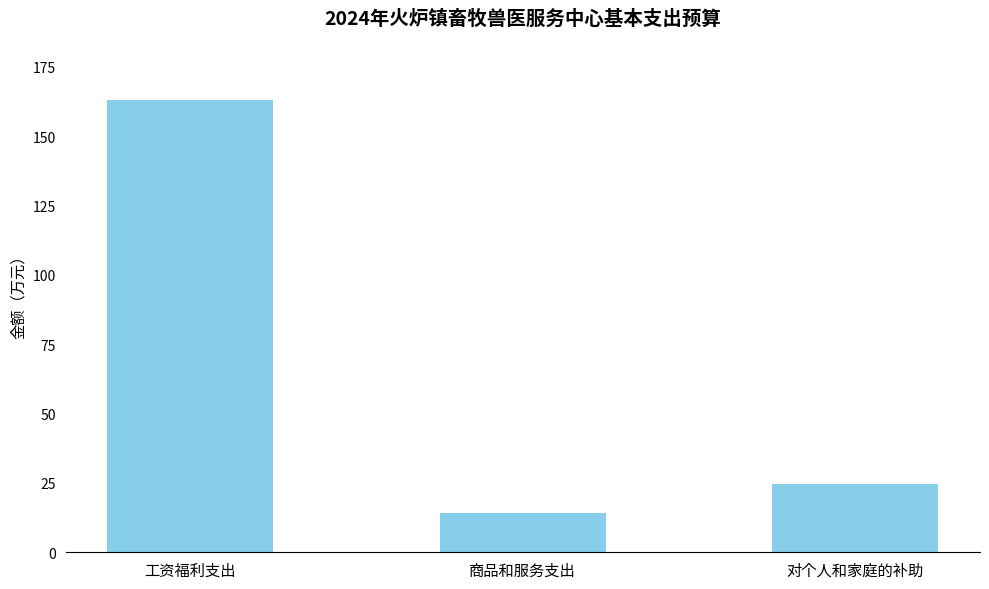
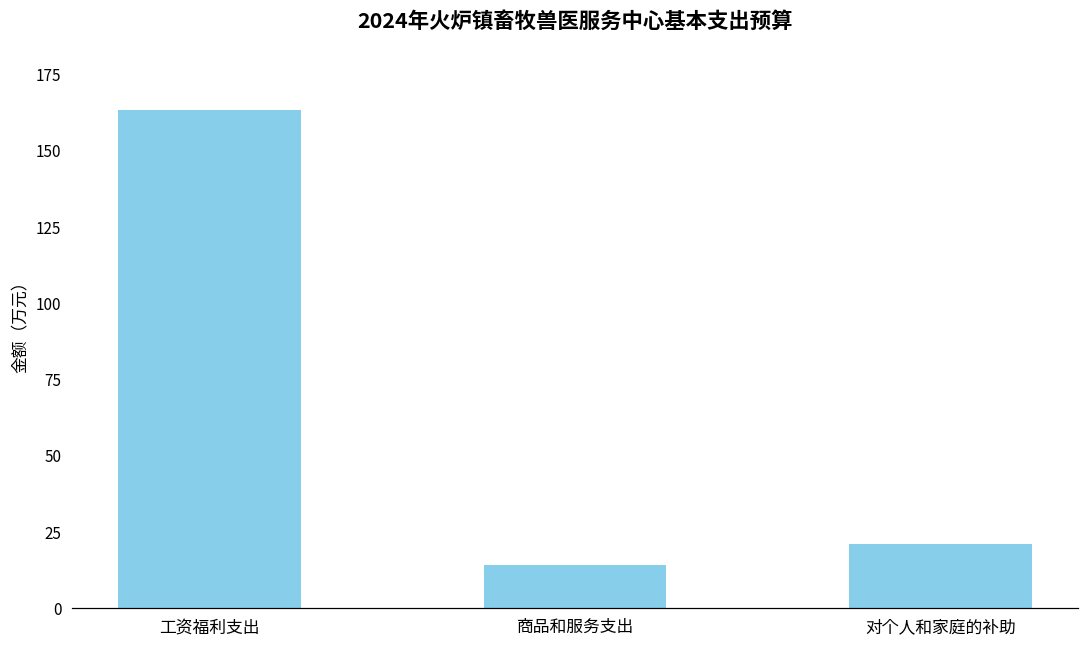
  {
    "工资福利支出": 163,
    "商品和服务支出": 14,
-   "对个人和家庭的补助": 25
+   "对个人和家庭的补助": 21
  }
